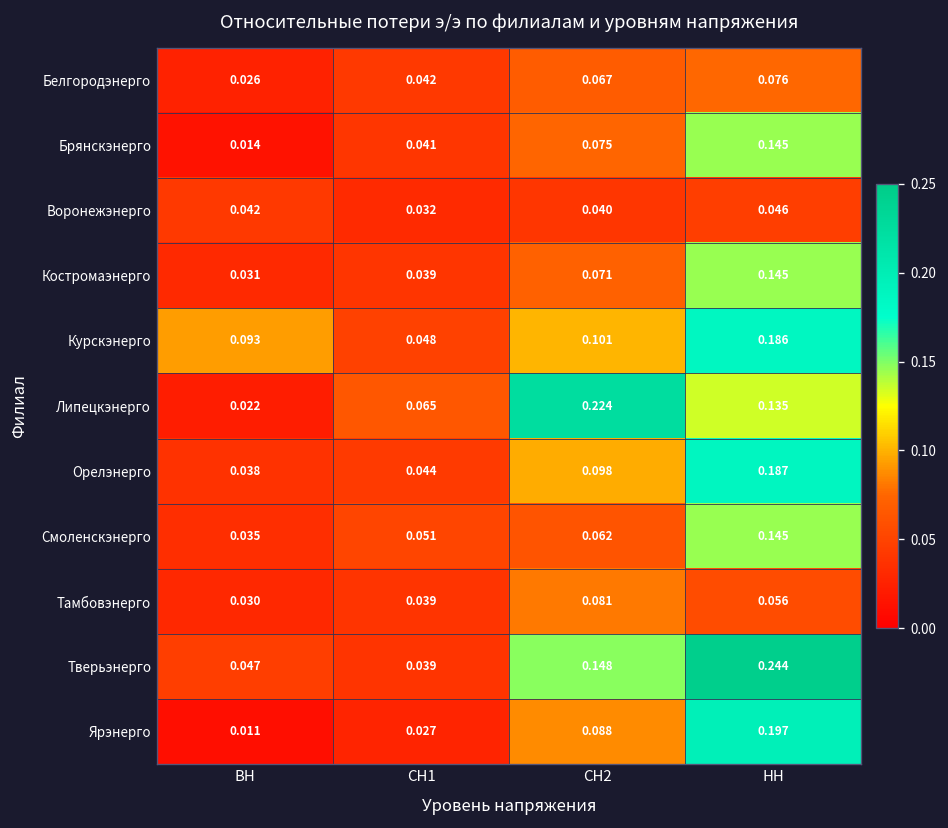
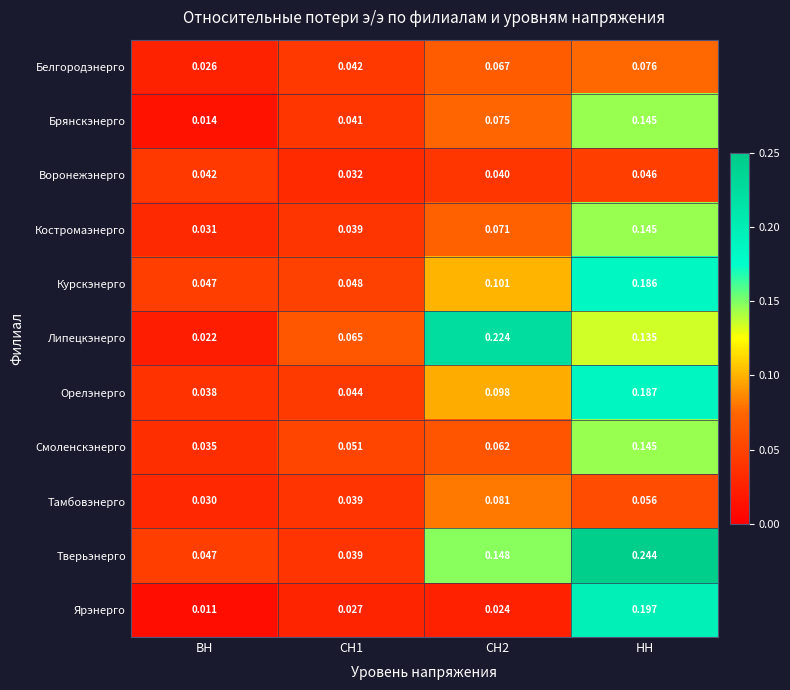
  {
    "Белгородэнерго": {
      "ВН": 0.026,
      "СН1": 0.042,
      "СН2": 0.067,
      "НН": 0.076
    },
    "Брянскэнерго": {
      "ВН": 0.014,
      "СН1": 0.041,
      "СН2": 0.075,
      "НН": 0.145
    },
    "Воронежэнерго": {
      "ВН": 0.042,
      "СН1": 0.032,
      "СН2": 0.040,
      "НН": 0.046
    },
    "Костромаэнерго": {
      "ВН": 0.031,
      "СН1": 0.039,
      "СН2": 0.071,
      "НН": 0.145
    },
    "Курскэнерго": {
-     "ВН": 0.093,
+     "ВН": 0.047,
      "СН1": 0.048,
      "СН2": 0.101,
      "НН": 0.186
    },
    "Липецкэнерго": {
      "ВН": 0.022,
      "СН1": 0.065,
      "СН2": 0.224,
      "НН": 0.135
    },
    "Орелэнерго": {
      "ВН": 0.038,
      "СН1": 0.044,
      "СН2": 0.098,
      "НН": 0.187
    },
    "Смоленскэнерго": {
      "ВН": 0.035,
      "СН1": 0.051,
      "СН2": 0.062,
      "НН": 0.145
    },
    "Тамбовэнерго": {
      "ВН": 0.030,
      "СН1": 0.039,
      "СН2": 0.081,
      "НН": 0.056
    },
    "Тверьэнерго": {
      "ВН": 0.047,
      "СН1": 0.039,
      "СН2": 0.148,
      "НН": 0.244
    },
    "Ярэнерго": {
      "ВН": 0.011,
      "СН1": 0.027,
-     "СН2": 0.088,
+     "СН2": 0.024,
      "НН": 0.197
    }
  }
